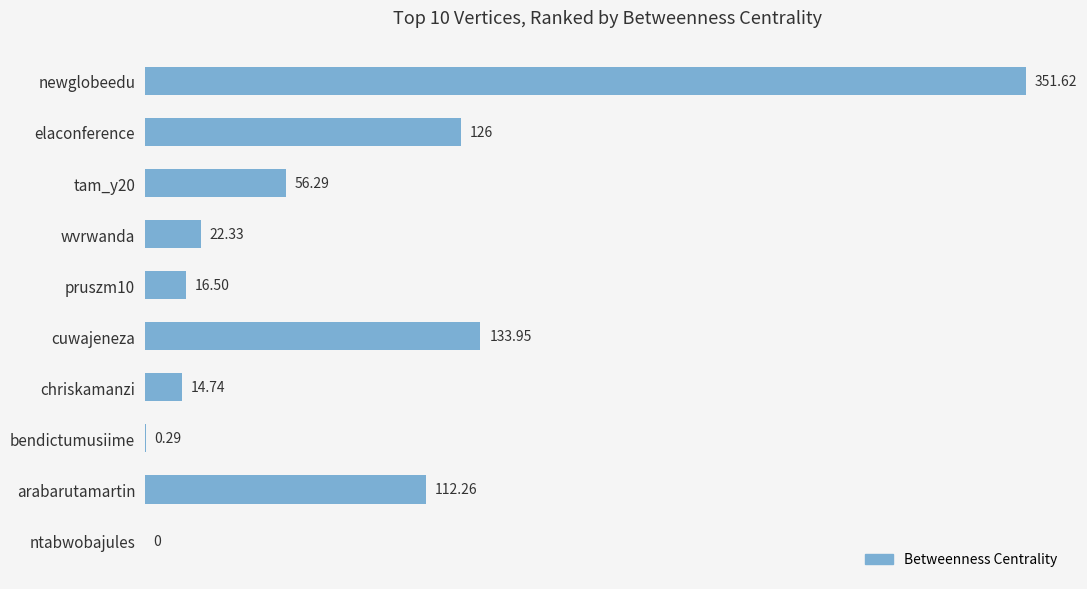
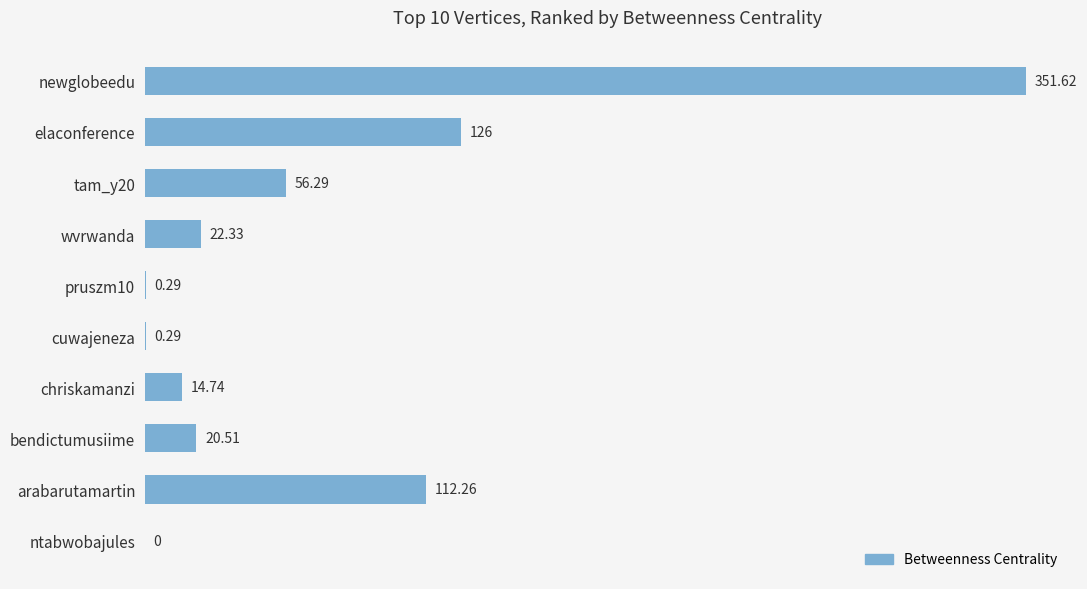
  {
    "newglobeedu": 351.62,
    "elaconference": 126,
    "tam_y20": 56.29,
    "wvrwanda": 22.33,
-   "pruszm10": 16.50,
-   "cuwajeneza": 133.95,
+   "pruszm10": 0.29,
+   "cuwajeneza": 0.29,
    "chriskamanzi": 14.74,
-   "bendictumusiime": 0.29,
+   "bendictumusiime": 20.51,
    "arabarutamartin": 112.26,
    "ntabwobajules": 0
  }
